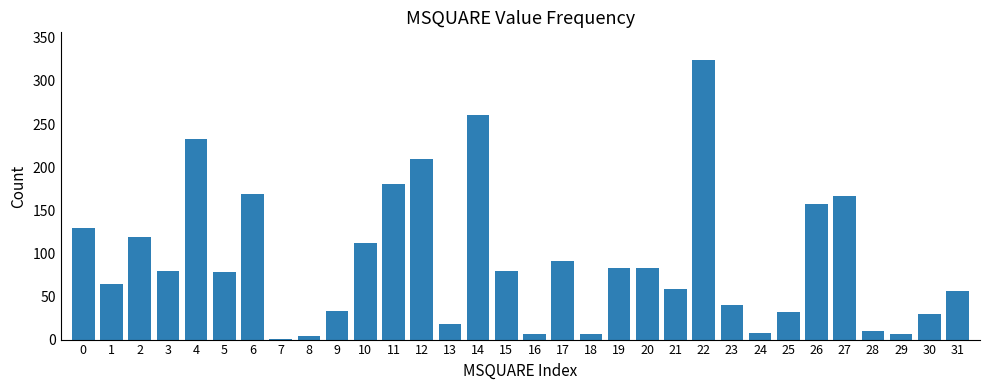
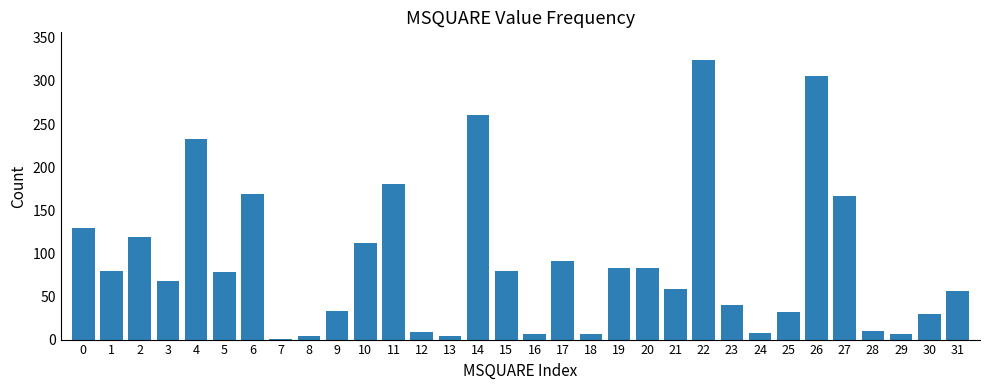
  {
    "0": 130,
-   "1": 70,
+   "1": 80,
    "2": 120,
-   "3": 80,
+   "3": 70,
    "4": 230,
    "5": 80,
    "6": 170,
    "8": 0,
    "9": 30,
    "10": 110,
    "11": 180,
-   "12": 210,
-   "13": 20,
+   "12": 10,
+   "13": 0,
    "14": 260,
    "15": 80,
    "16": 10,
    "17": 90,
    "18": 10,
    "19": 80,
    "20": 80,
    "21": 60,
    "22": 320,
    "23": 40,
    "24": 10,
    "25": 30,
-   "26": 160,
+   "26": 310,
    "27": 170,
    "28": 10,
    "29": 10,
    "30": 30,
    "31": 60
  }
